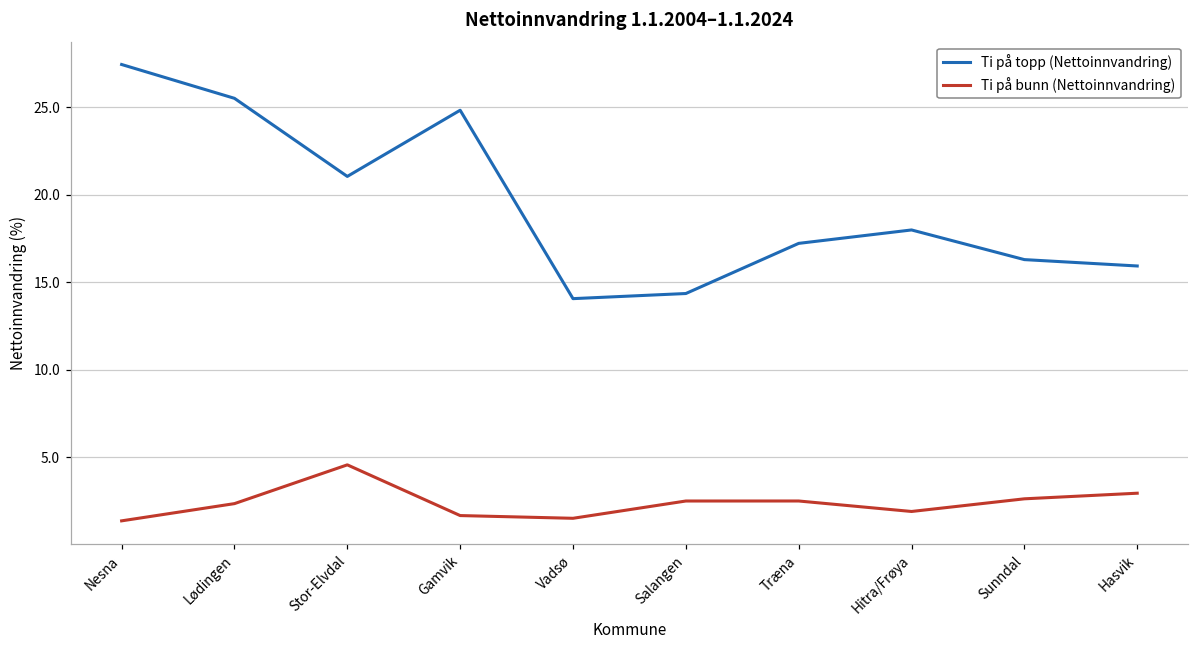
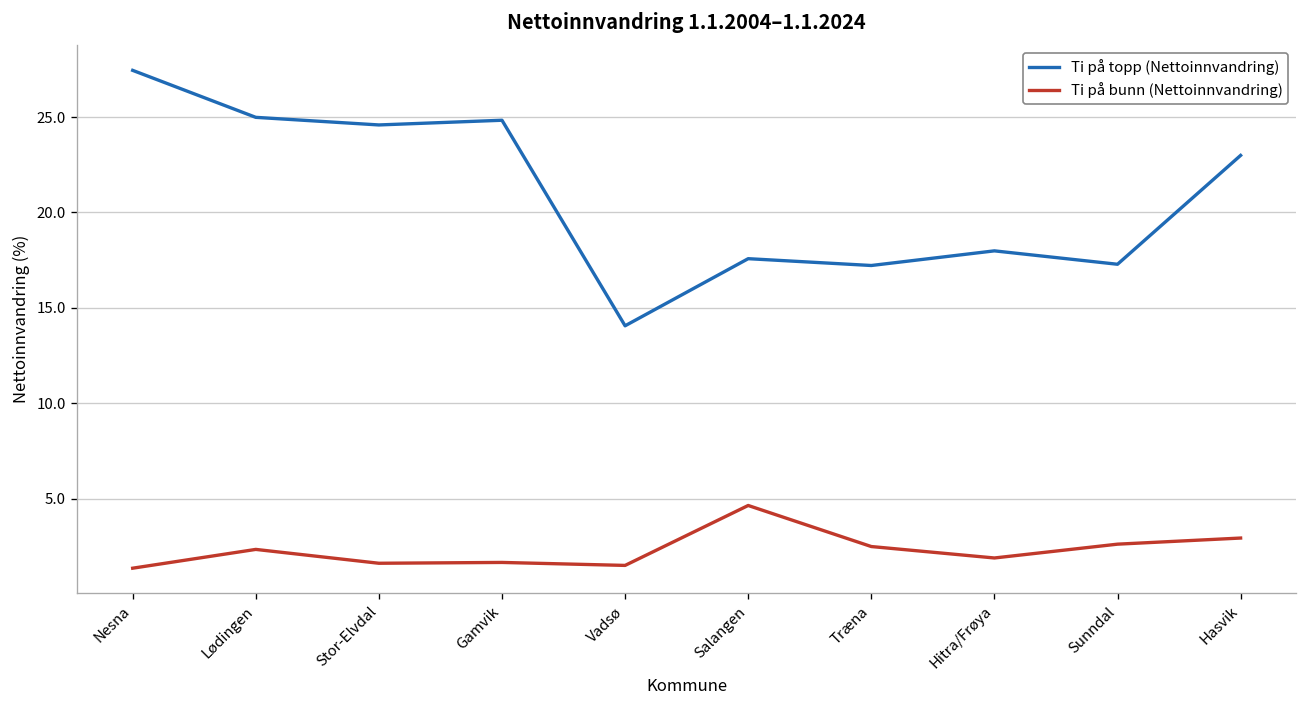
  {
    "Ti på topp (Nettoinnvandring)": {
      "Nesna": 27.5,
-     "Lødingen": 25.5,
-     "Stor-Elvdal": 21.1,
+     "Lødingen": 25.0,
+     "Stor-Elvdal": 24.6,
      "Gamvik": 24.8,
      "Vadsø": 14.1,
-     "Salangen": 14.4,
+     "Salangen": 17.6,
      "Træna": 17.2,
      "Hitra/Frøya": 18.0,
-     "Sunndal": 16.3,
-     "Hasvik": 15.9
+     "Sunndal": 17.3,
+     "Hasvik": 23.0
    },
    "Ti på bunn (Nettoinnvandring)": {
      "Nesna": 1.4,
      "Lødingen": 2.3,
-     "Stor-Elvdal": 4.6,
+     "Stor-Elvdal": 1.6,
      "Gamvik": 1.7,
      "Vadsø": 1.5,
-     "Salangen": 2.5,
+     "Salangen": 4.6,
      "Træna": 2.5,
      "Hitra/Frøya": 1.9,
      "Sunndal": 2.6,
      "Hasvik": 2.9
    }
  }
